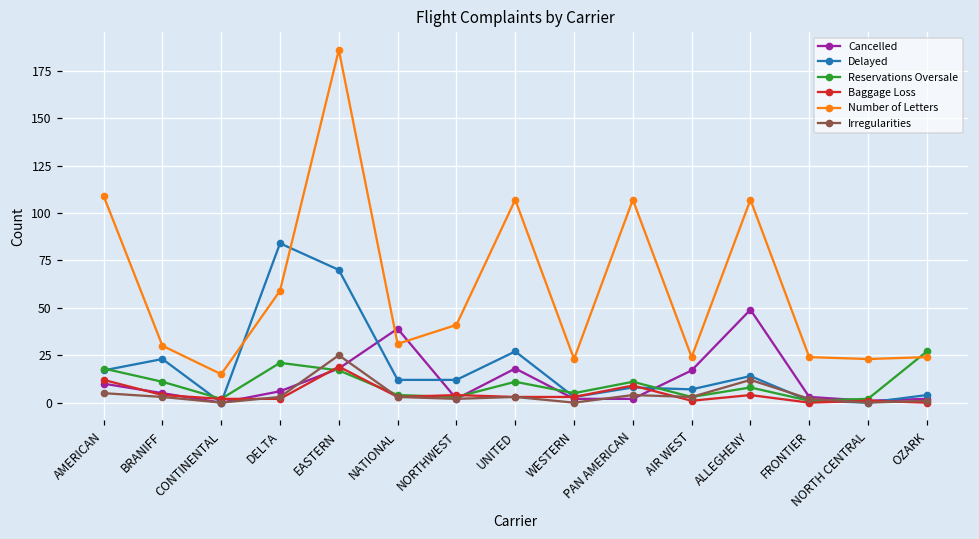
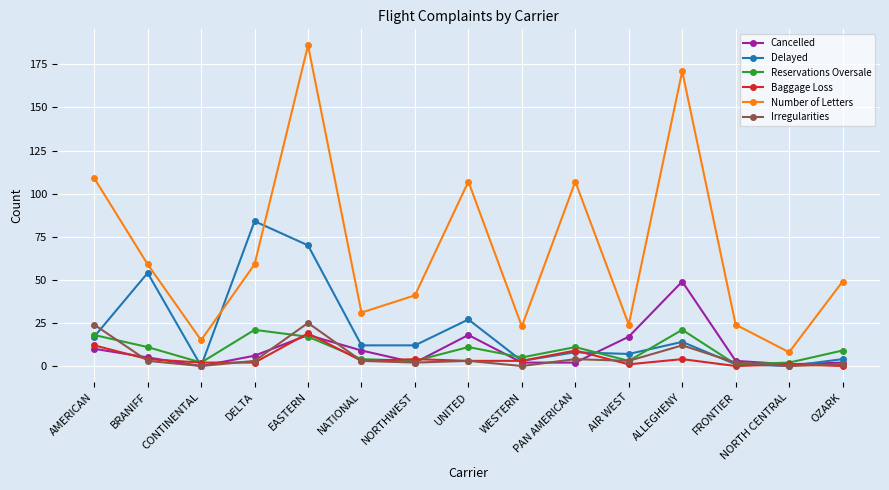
  {
    "Cancelled": {
      "AMERICAN": 10,
      "DELTA": 6,
-     "NATIONAL": 39,
+     "NATIONAL": 9,
      "UNITED": 18,
      "PAN AMERICAN": 2,
      "AIR WEST": 17,
      "ALLEGHENY": 49
    },
    "Delayed": {
-     "BRANIFF": 23,
+     "BRANIFF": 54,
      "DELTA": 84,
      "EASTERN": 70,
      "NATIONAL": 12,
      "NORTHWEST": 12,
      "UNITED": 27,
      "AIR WEST": 7,
      "ALLEGHENY": 14,
      "OZARK": 4
    },
    "Reservations Oversale": {
      "BRANIFF": 11,
      "DELTA": 21,
      "UNITED": 11,
      "WESTERN": 5,
      "PAN AMERICAN": 11,
-     "ALLEGHENY": 8,
-     "OZARK": 27
+     "ALLEGHENY": 21,
+     "OZARK": 9
    },
    "Baggage Loss": {
      "AMERICAN": 12,
      "AIR WEST": 1,
      "ALLEGHENY": 4
    },
    "Number of Letters": {
      "AMERICAN": 109,
-     "BRANIFF": 30,
+     "BRANIFF": 59,
      "CONTINENTAL": 15,
      "DELTA": 59,
      "EASTERN": 186,
      "NATIONAL": 31,
      "NORTHWEST": 41,
      "UNITED": 107,
      "WESTERN": 23,
      "PAN AMERICAN": 107,
      "AIR WEST": 24,
-     "ALLEGHENY": 107,
+     "ALLEGHENY": 171,
      "FRONTIER": 24,
-     "NORTH CENTRAL": 23,
-     "OZARK": 24
+     "NORTH CENTRAL": 8,
+     "OZARK": 49
    },
    "Irregularities": {
-     "AMERICAN": 5,
+     "AMERICAN": 24,
      "EASTERN": 25,
      "WESTERN": 0,
      "PAN AMERICAN": 4,
      "ALLEGHENY": 12
    }
  }
